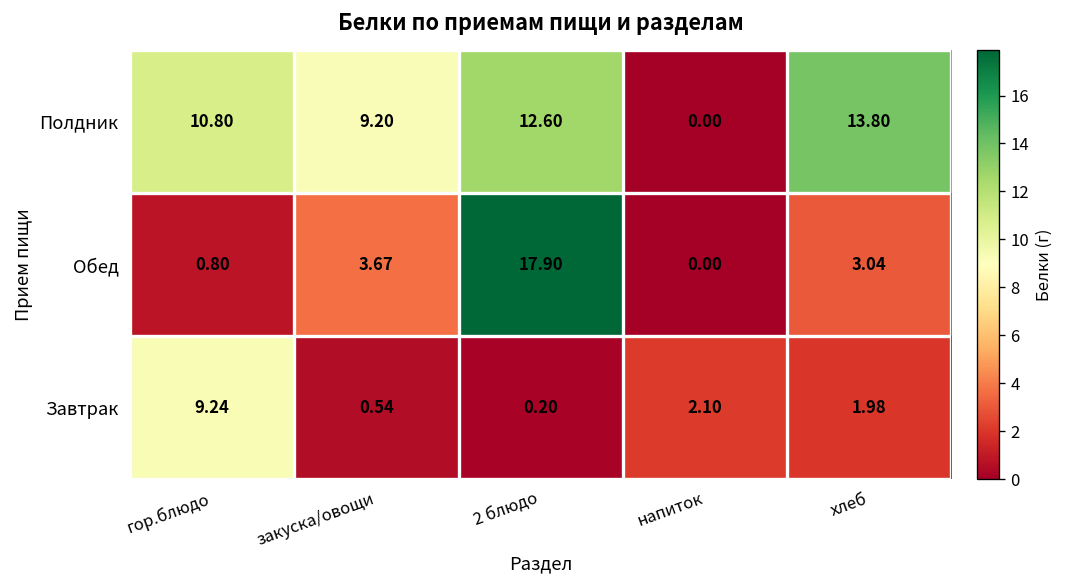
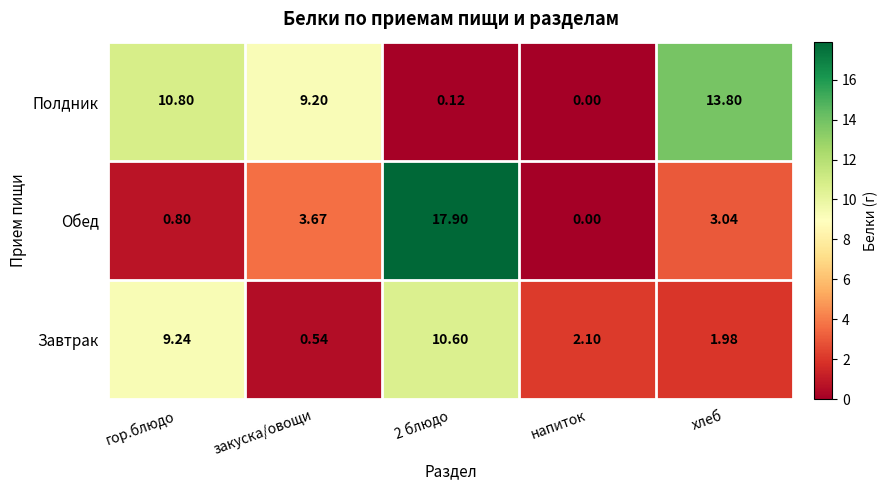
  {
    "Полдник": {
      "гор.блюдо": 10.80,
      "закуска/овощи": 9.20,
-     "2 блюдо": 12.60,
+     "2 блюдо": 0.12,
      "напиток": 0.00,
      "хлеб": 13.80
    },
    "Обед": {
      "гор.блюдо": 0.80,
      "закуска/овощи": 3.67,
      "2 блюдо": 17.90,
      "напиток": 0.00,
      "хлеб": 3.04
    },
    "Завтрак": {
      "гор.блюдо": 9.24,
      "закуска/овощи": 0.54,
-     "2 блюдо": 0.20,
+     "2 блюдо": 10.60,
      "напиток": 2.10,
      "хлеб": 1.98
    }
  }
